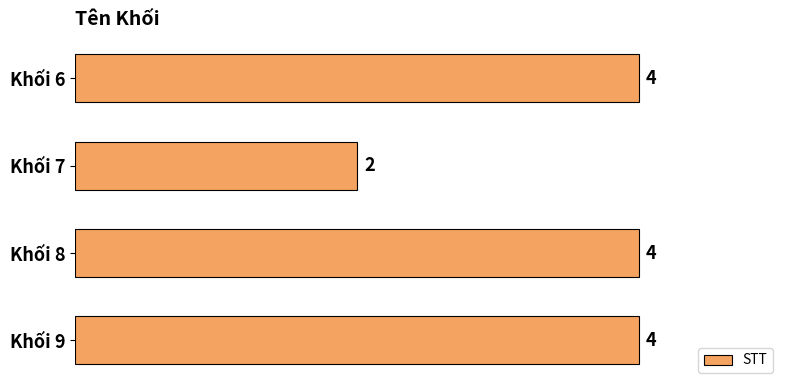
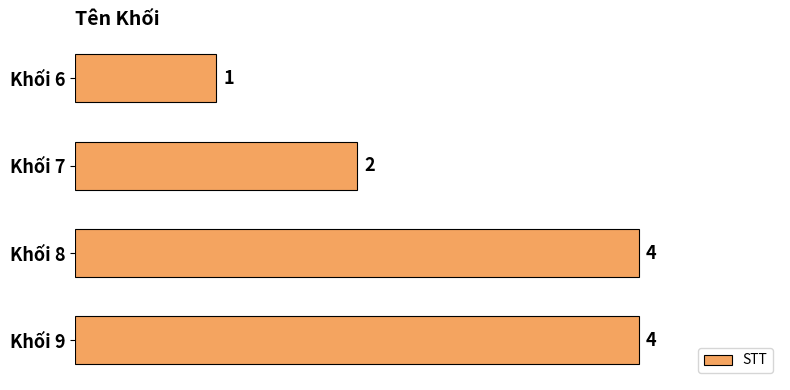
  {
-   "Khối 6": 4,
+   "Khối 6": 1,
    "Khối 7": 2,
    "Khối 8": 4,
    "Khối 9": 4
  }
